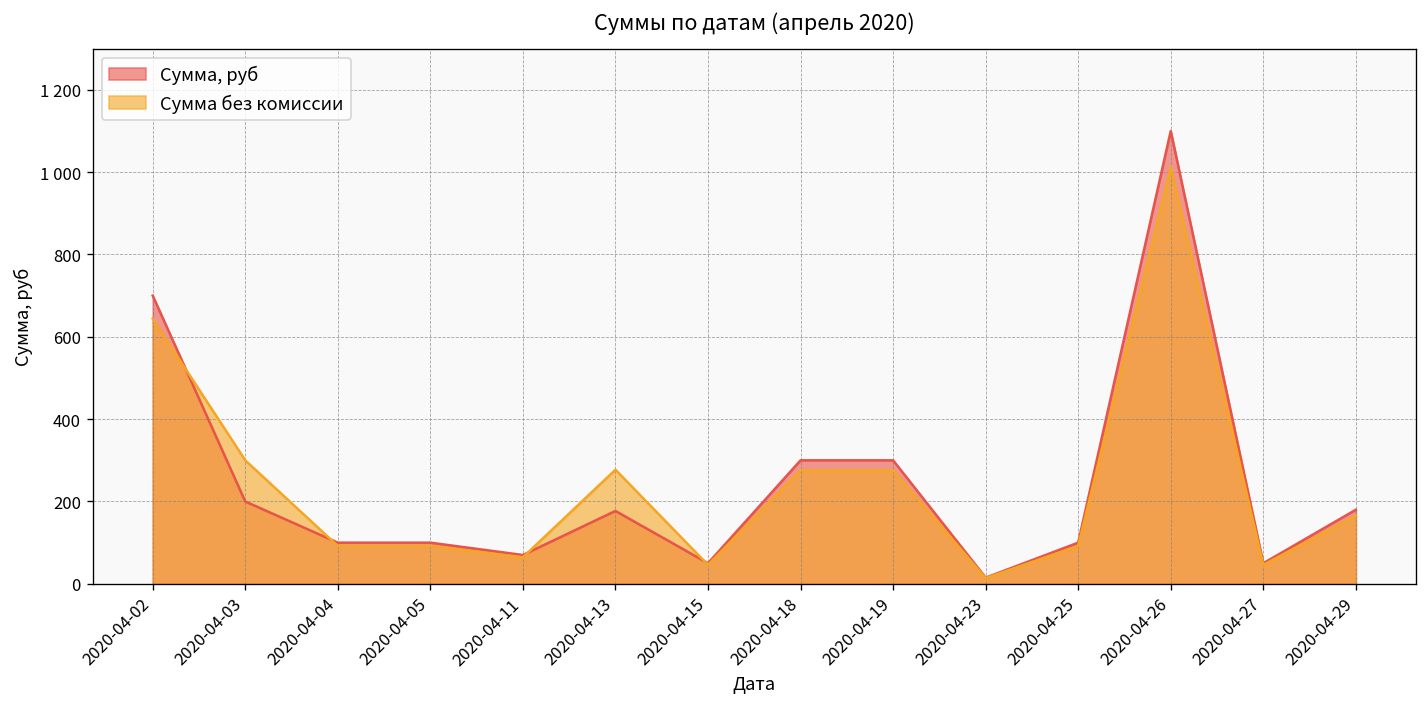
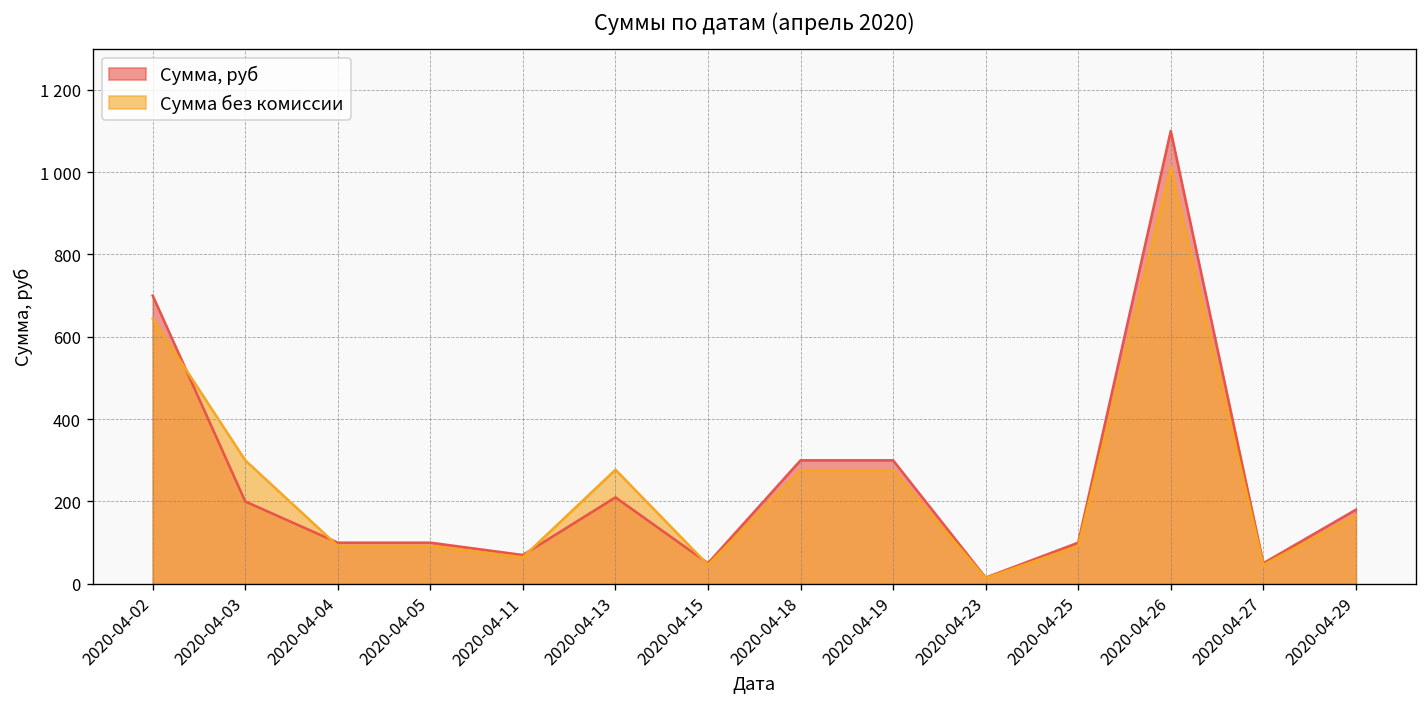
  {
    "Сумма, руб": {
      "2020-04-02": 700,
      "2020-04-03": 200,
      "2020-04-04": 100,
      "2020-04-05": 100,
-     "2020-04-13": 180,
+     "2020-04-13": 210,
      "2020-04-18": 300,
      "2020-04-19": 300,
      "2020-04-25": 100,
      "2020-04-26": 1100,
      "2020-04-29": 180
    },
    "Сумма без комиссии": {
      "2020-04-02": 640,
      "2020-04-03": 300,
      "2020-04-04": 90,
      "2020-04-05": 90,
      "2020-04-13": 280,
      "2020-04-18": 280,
      "2020-04-19": 280,
      "2020-04-25": 90,
      "2020-04-26": 1010,
      "2020-04-29": 170
    }
  }
